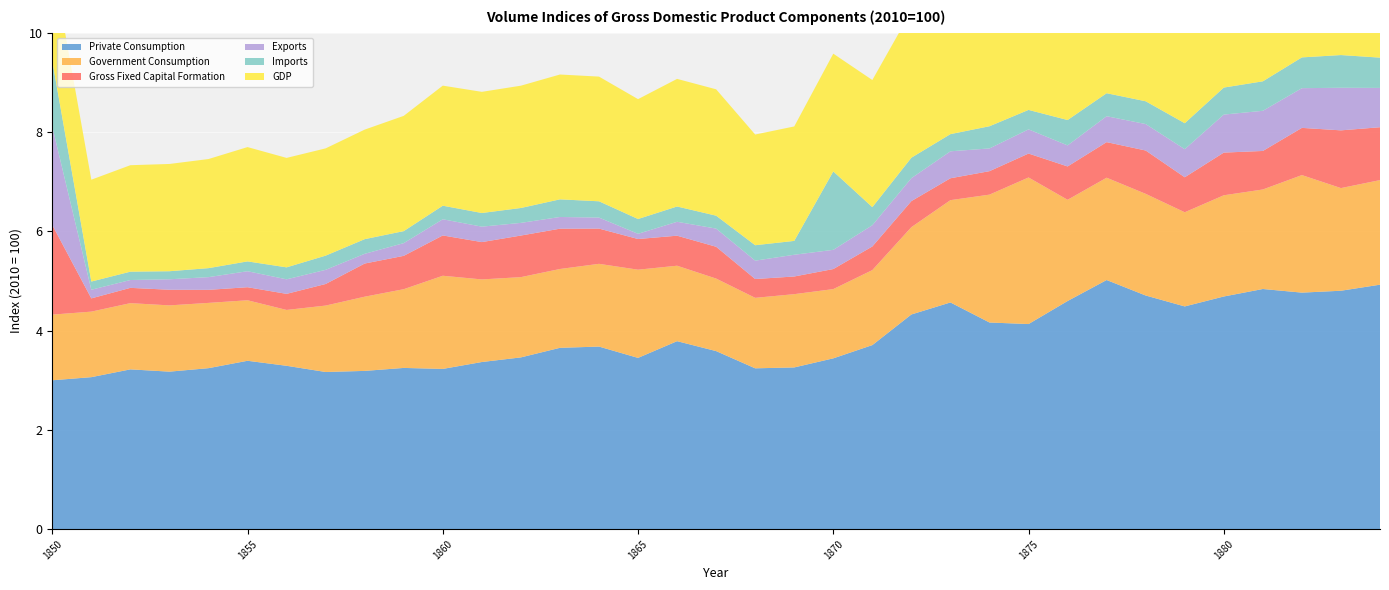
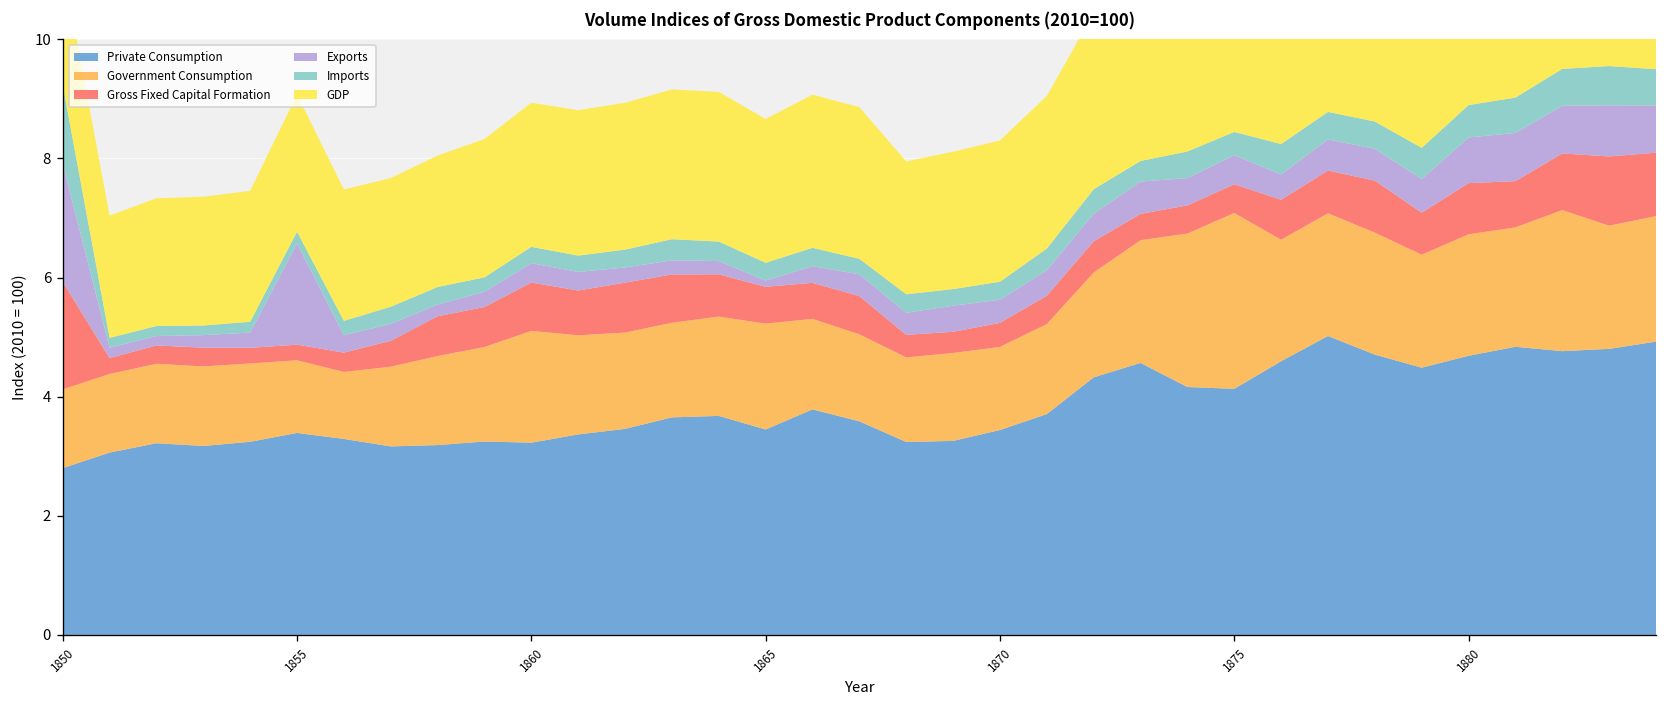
  {
    "Private Consumption": {
-     "1850": 3.0,
+     "1850": 2.8,
      "1855": 3.4,
      "1860": 3.2,
      "1865": 3.4,
      "1870": 3.4,
      "1875": 4.1,
      "1880": 4.7
    },
    "Gross Fixed Capital Formation": {
      "1850": 1.8,
      "1855": 0.3,
      "1860": 0.8,
      "1865": 0.6,
      "1870": 0.4,
      "1875": 0.5,
      "1880": 0.9
    },
    "Exports": {
      "1850": 2.0,
-     "1855": 0.3,
+     "1855": 1.7,
      "1860": 0.3,
      "1865": 0.1,
      "1870": 0.4,
      "1875": 0.5,
      "1880": 0.8
    },
    "Imports": {
      "1850": 1.3,
      "1855": 0.2,
      "1860": 0.3,
      "1865": 0.3,
-     "1870": 1.6,
+     "1870": 0.3,
      "1875": 0.4,
      "1880": 0.5
    }
  }
